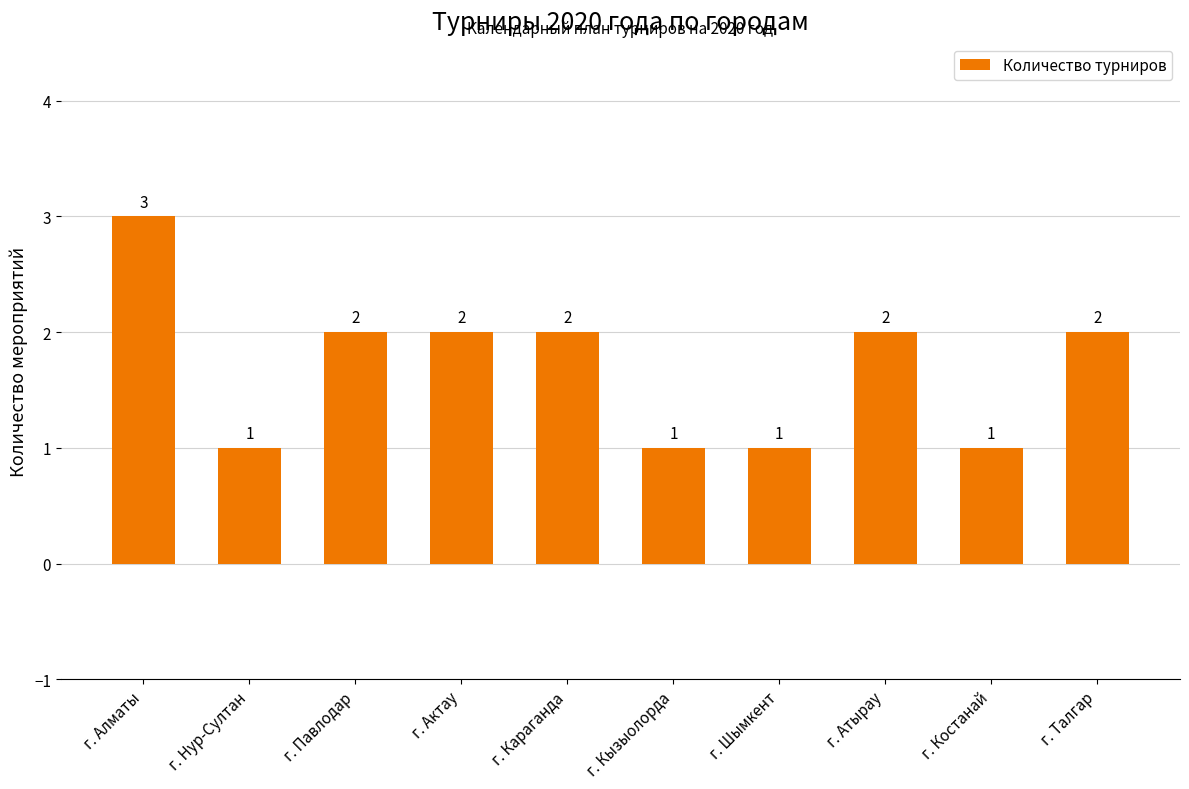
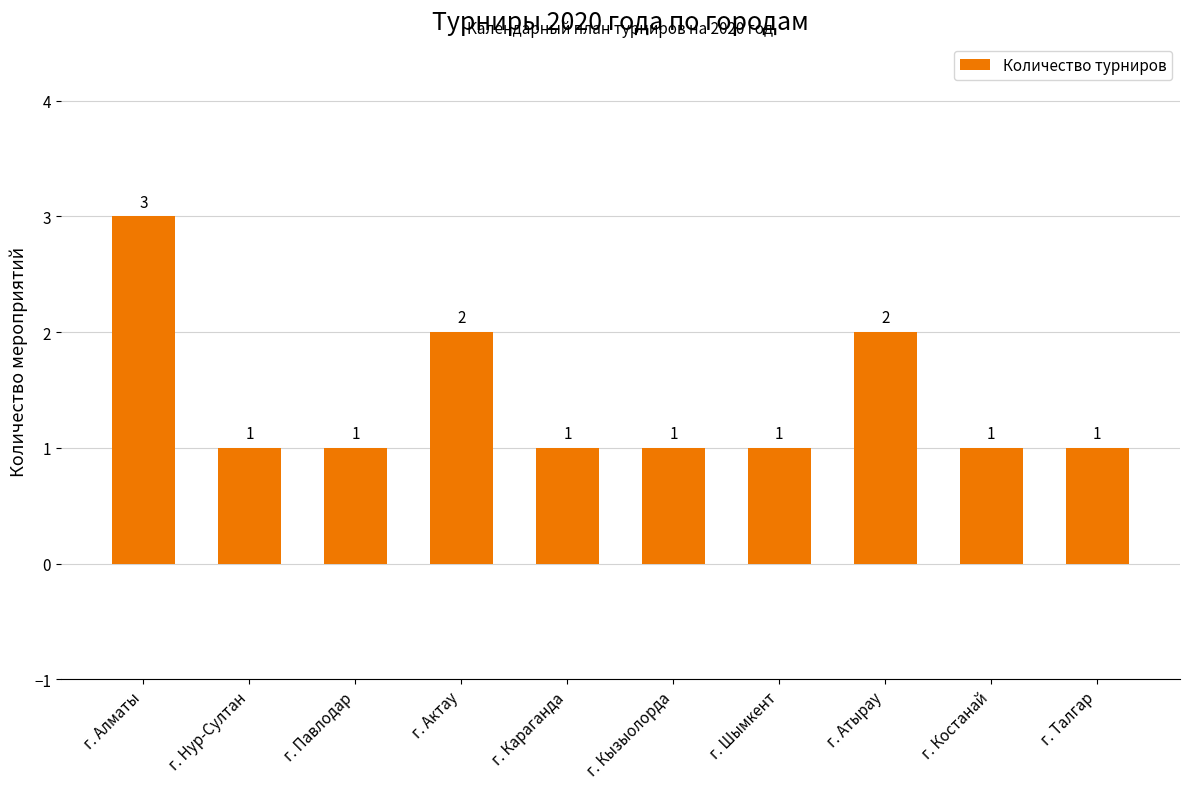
  {
    "г. Алматы": 3,
    "г. Нур-Султан": 1,
-   "г. Павлодар": 2,
+   "г. Павлодар": 1,
    "г. Актау": 2,
-   "г. Караганда": 2,
+   "г. Караганда": 1,
    "г. Кызыолорда": 1,
    "г. Шымкент": 1,
    "г. Атырау": 2,
    "г. Костанай": 1,
-   "г. Талгар": 2
+   "г. Талгар": 1
  }
